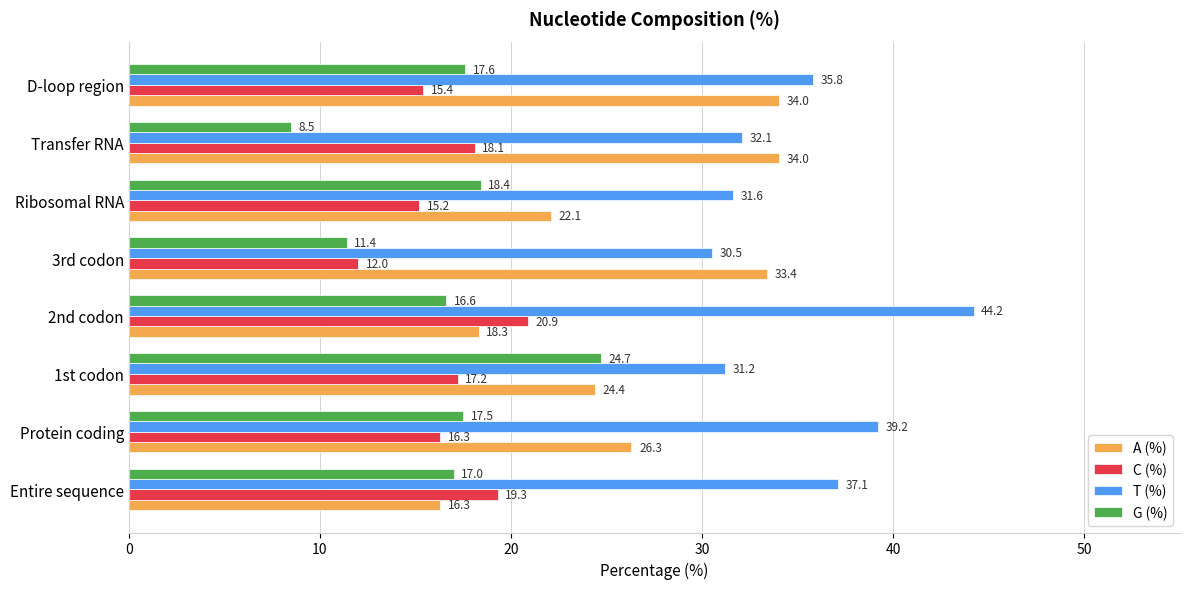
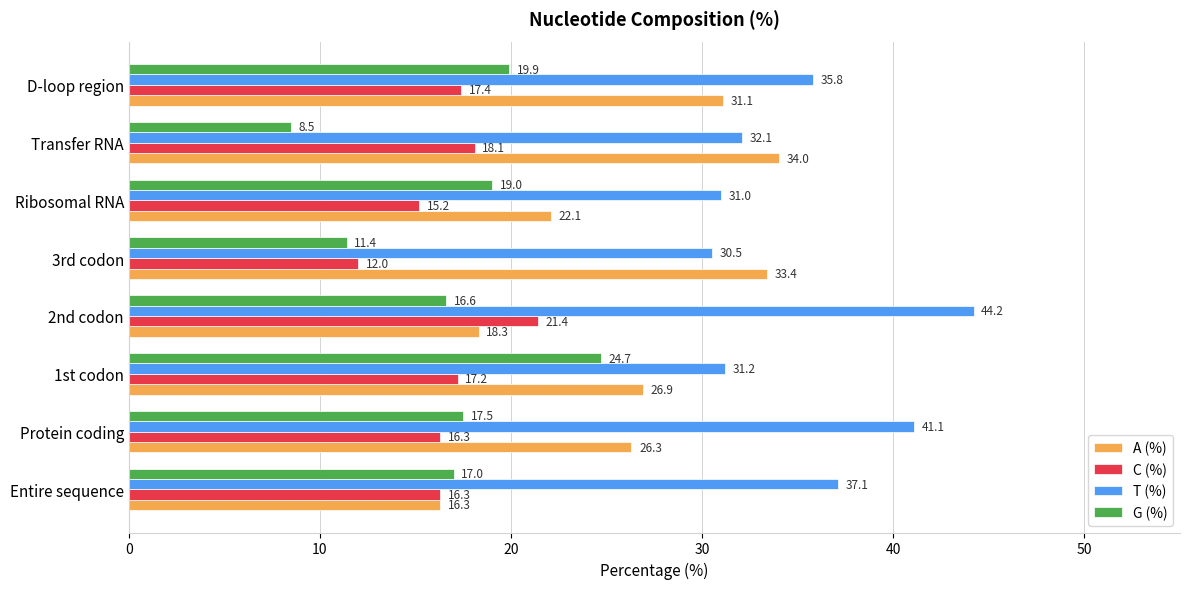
  {
    "A (%)": {
-     "D-loop region": 34.0,
+     "D-loop region": 31.1,
      "Transfer RNA": 34.0,
      "Ribosomal RNA": 22.1,
      "3rd codon": 33.4,
      "2nd codon": 18.3,
-     "1st codon": 24.4,
+     "1st codon": 26.9,
      "Protein coding": 26.3
    },
    "C (%)": {
-     "D-loop region": 15.4,
+     "D-loop region": 17.4,
      "Transfer RNA": 18.1,
      "Ribosomal RNA": 15.2,
      "3rd codon": 12.0,
-     "2nd codon": 20.9,
+     "2nd codon": 21.4,
      "1st codon": 17.2,
      "Protein coding": 16.3,
-     "Entire sequence": 19.3
+     "Entire sequence": 16.3
    },
    "T (%)": {
      "D-loop region": 35.8,
      "Transfer RNA": 32.1,
-     "Ribosomal RNA": 31.6,
+     "Ribosomal RNA": 31.0,
      "3rd codon": 30.5,
      "2nd codon": 44.2,
      "1st codon": 31.2,
-     "Protein coding": 39.2,
+     "Protein coding": 41.1,
      "Entire sequence": 37.1
    },
    "G (%)": {
-     "D-loop region": 17.6,
+     "D-loop region": 19.9,
      "Transfer RNA": 8.5,
-     "Ribosomal RNA": 18.4,
+     "Ribosomal RNA": 19.0,
      "3rd codon": 11.4,
      "2nd codon": 16.6,
      "1st codon": 24.7,
      "Protein coding": 17.5,
      "Entire sequence": 17.0
    }
  }
